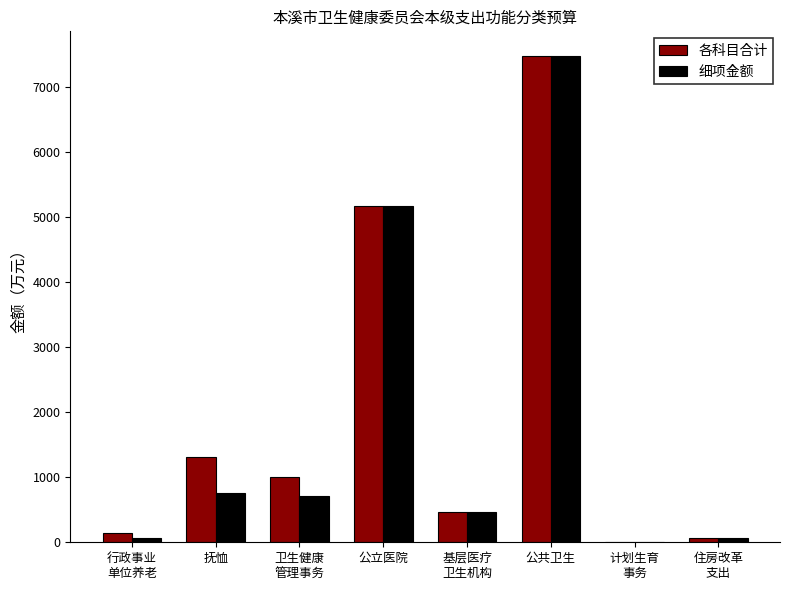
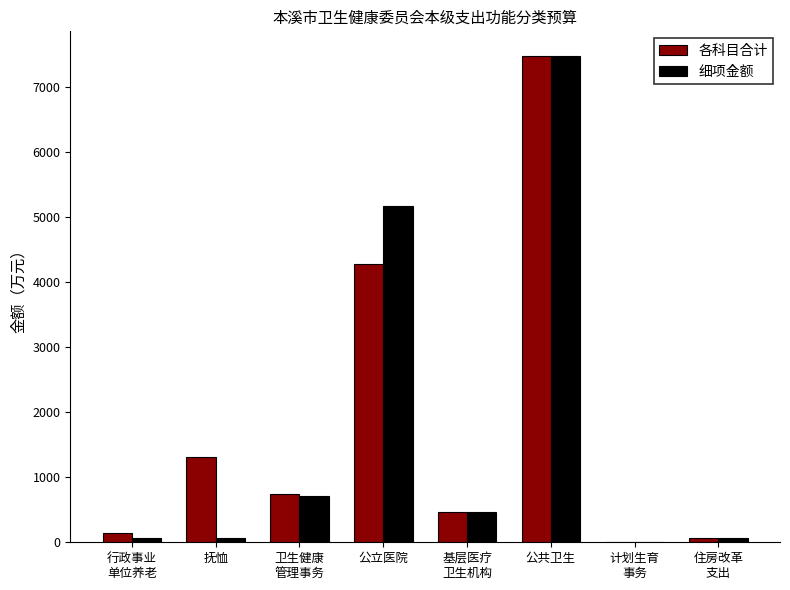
  {
    "各科目合计": {
      "行政事业 单位养老": 100,
      "抚恤": 1300,
-     "卫生健康 管理事务": 1000,
-     "公立医院": 5200,
+     "卫生健康 管理事务": 700,
+     "公立医院": 4300,
      "基层医疗 卫生机构": 500,
      "公共卫生": 7500,
      "住房改革 支出": 100
    },
    "细项金额": {
      "行政事业 单位养老": 100,
-     "抚恤": 800,
+     "抚恤": 100,
      "卫生健康 管理事务": 700,
      "公立医院": 5200,
      "基层医疗 卫生机构": 500,
      "公共卫生": 7500,
      "住房改革 支出": 100
    }
  }
